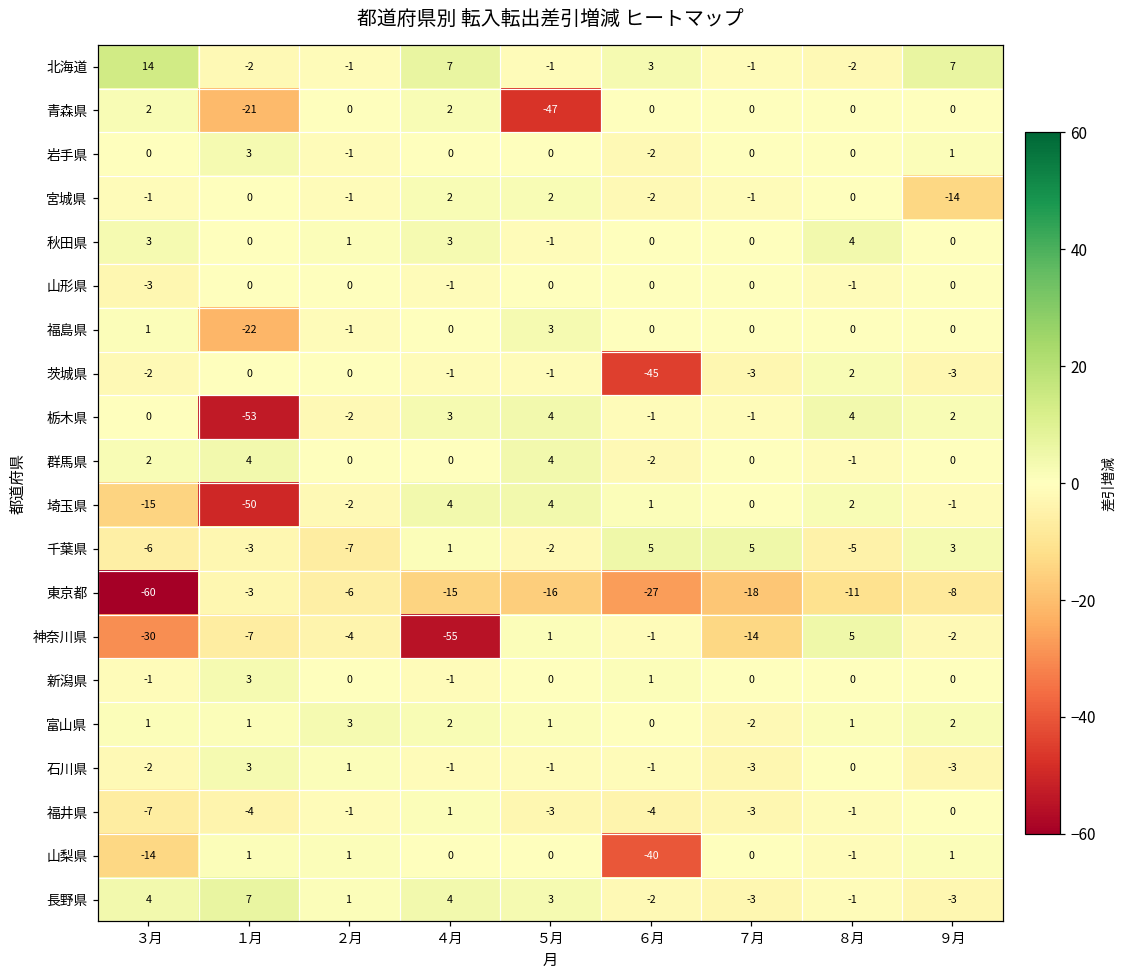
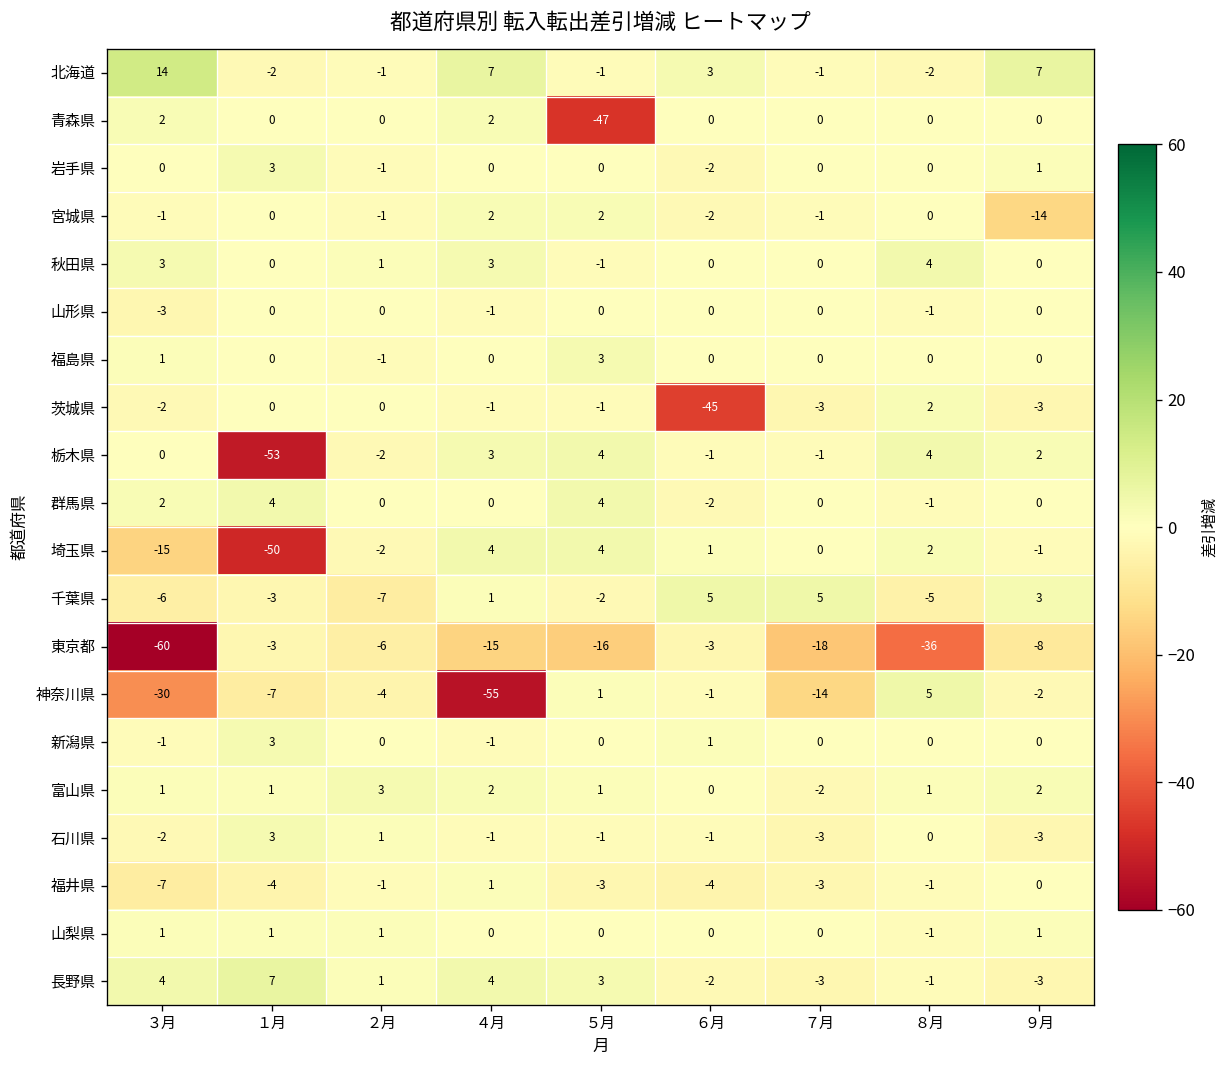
  {
    "北海道": {
      "３月": 14,
      "１月": -2,
      "２月": -1,
      "４月": 7,
      "５月": -1,
      "６月": 3,
      "７月": -1,
      "８月": -2,
      "９月": 7
    },
    "青森県": {
      "３月": 2,
-     "１月": -21,
+     "１月": 0,
      "２月": 0,
      "４月": 2,
      "５月": -47,
      "６月": 0,
      "７月": 0,
      "８月": 0,
      "９月": 0
    },
    "岩手県": {
      "３月": 0,
      "１月": 3,
      "２月": -1,
      "４月": 0,
      "５月": 0,
      "６月": -2,
      "７月": 0,
      "８月": 0,
      "９月": 1
    },
    "宮城県": {
      "３月": -1,
      "１月": 0,
      "２月": -1,
      "４月": 2,
      "５月": 2,
      "６月": -2,
      "７月": -1,
      "８月": 0,
      "９月": -14
    },
    "秋田県": {
      "３月": 3,
      "１月": 0,
      "２月": 1,
      "４月": 3,
      "５月": -1,
      "６月": 0,
      "７月": 0,
      "８月": 4,
      "９月": 0
    },
    "山形県": {
      "３月": -3,
      "１月": 0,
      "２月": 0,
      "４月": -1,
      "５月": 0,
      "６月": 0,
      "７月": 0,
      "８月": -1,
      "９月": 0
    },
    "福島県": {
      "３月": 1,
-     "１月": -22,
+     "１月": 0,
      "２月": -1,
      "４月": 0,
      "５月": 3,
      "６月": 0,
      "７月": 0,
      "８月": 0,
      "９月": 0
    },
    "茨城県": {
      "３月": -2,
      "１月": 0,
      "２月": 0,
      "４月": -1,
      "５月": -1,
      "６月": -45,
      "７月": -3,
      "８月": 2,
      "９月": -3
    },
    "栃木県": {
      "３月": 0,
      "１月": -53,
      "２月": -2,
      "４月": 3,
      "５月": 4,
      "６月": -1,
      "７月": -1,
      "８月": 4,
      "９月": 2
    },
    "群馬県": {
      "３月": 2,
      "１月": 4,
      "２月": 0,
      "４月": 0,
      "５月": 4,
      "６月": -2,
      "７月": 0,
      "８月": -1,
      "９月": 0
    },
    "埼玉県": {
      "３月": -15,
      "１月": -50,
      "２月": -2,
      "４月": 4,
      "５月": 4,
      "６月": 1,
      "７月": 0,
      "８月": 2,
      "９月": -1
    },
    "千葉県": {
      "３月": -6,
      "１月": -3,
      "２月": -7,
      "４月": 1,
      "５月": -2,
      "６月": 5,
      "７月": 5,
      "８月": -5,
      "９月": 3
    },
    "東京都": {
      "３月": -60,
      "１月": -3,
      "２月": -6,
      "４月": -15,
      "５月": -16,
-     "６月": -27,
+     "６月": -3,
      "７月": -18,
-     "８月": -11,
+     "８月": -36,
      "９月": -8
    },
    "神奈川県": {
      "３月": -30,
      "１月": -7,
      "２月": -4,
      "４月": -55,
      "５月": 1,
      "６月": -1,
      "７月": -14,
      "８月": 5,
      "９月": -2
    },
    "新潟県": {
      "３月": -1,
      "１月": 3,
      "２月": 0,
      "４月": -1,
      "５月": 0,
      "６月": 1,
      "７月": 0,
      "８月": 0,
      "９月": 0
    },
    "富山県": {
      "３月": 1,
      "１月": 1,
      "２月": 3,
      "４月": 2,
      "５月": 1,
      "６月": 0,
      "７月": -2,
      "８月": 1,
      "９月": 2
    },
    "石川県": {
      "３月": -2,
      "１月": 3,
      "２月": 1,
      "４月": -1,
      "５月": -1,
      "６月": -1,
      "７月": -3,
      "８月": 0,
      "９月": -3
    },
    "福井県": {
      "３月": -7,
      "１月": -4,
      "２月": -1,
      "４月": 1,
      "５月": -3,
      "６月": -4,
      "７月": -3,
      "８月": -1,
      "９月": 0
    },
    "山梨県": {
-     "３月": -14,
+     "３月": 1,
      "１月": 1,
      "２月": 1,
      "４月": 0,
      "５月": 0,
-     "６月": -40,
+     "６月": 0,
      "７月": 0,
      "８月": -1,
      "９月": 1
    },
    "長野県": {
      "３月": 4,
      "１月": 7,
      "２月": 1,
      "４月": 4,
      "５月": 3,
      "６月": -2,
      "７月": -3,
      "８月": -1,
      "９月": -3
    }
  }
